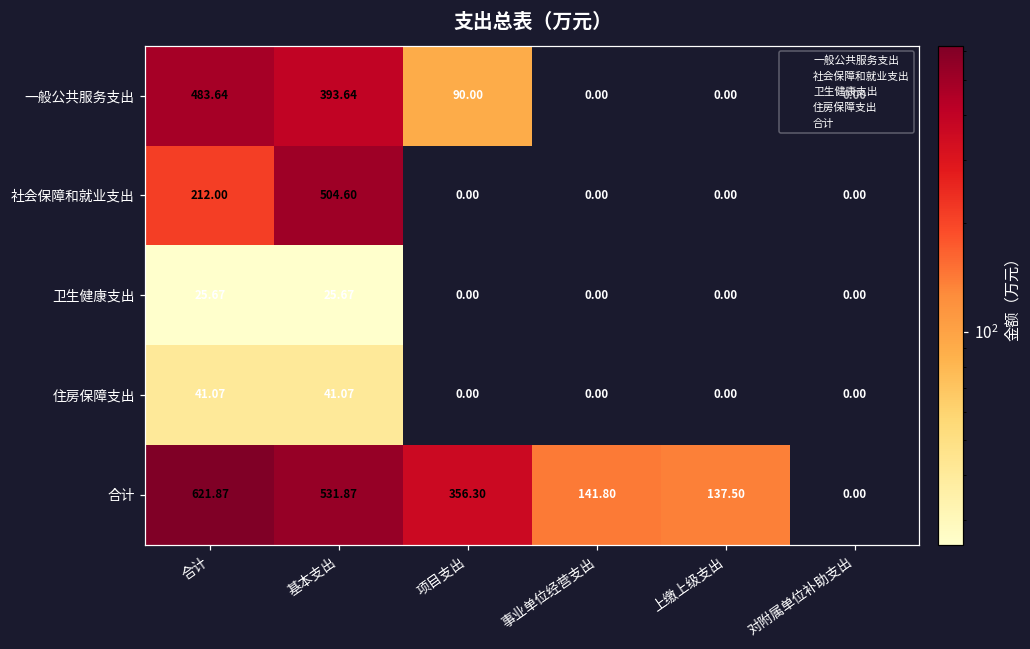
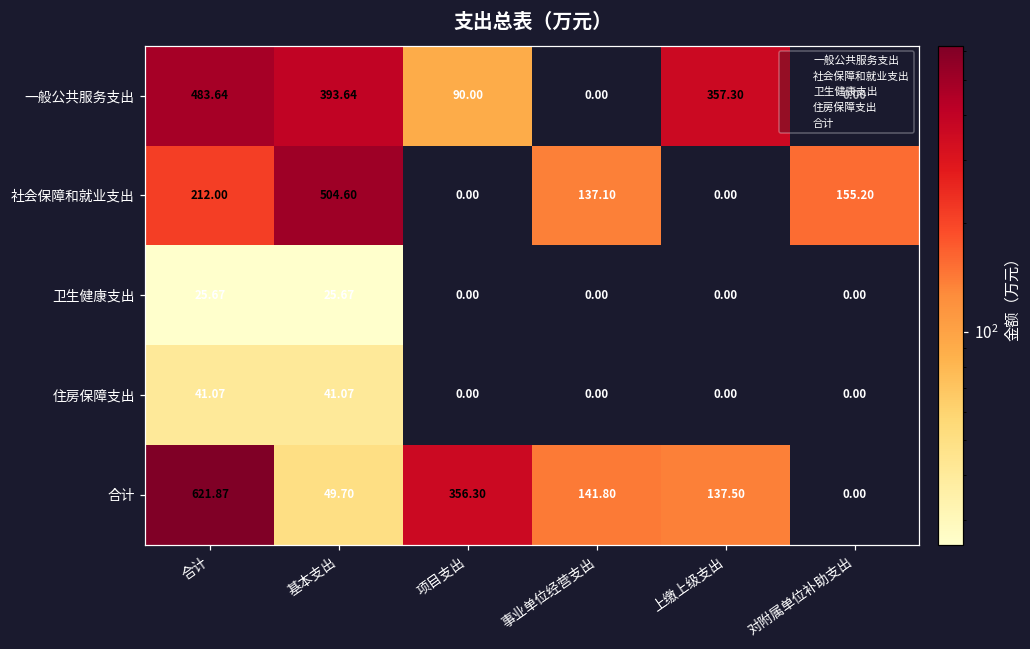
  {
    "一般公共服务支出": {
      "合计": 483.64,
      "基本支出": 393.64,
      "项目支出": 90.00,
      "事业单位经营支出": 0.00,
-     "上缴上级支出": 0.00
+     "上缴上级支出": 357.30
    },
    "社会保障和就业支出": {
      "合计": 212.00,
      "基本支出": 504.60,
      "项目支出": 0.00,
-     "事业单位经营支出": 0.00,
+     "事业单位经营支出": 137.10,
      "上缴上级支出": 0.00,
-     "对附属单位补助支出": 0.00
+     "对附属单位补助支出": 155.20
    },
    "卫生健康支出": {
      "合计": 25.67,
      "基本支出": 25.67,
      "项目支出": 0.00,
      "事业单位经营支出": 0.00,
      "上缴上级支出": 0.00,
      "对附属单位补助支出": 0.00
    },
    "住房保障支出": {
      "合计": 41.07,
      "基本支出": 41.07,
      "项目支出": 0.00,
      "事业单位经营支出": 0.00,
      "上缴上级支出": 0.00,
      "对附属单位补助支出": 0.00
    },
    "合计": {
      "合计": 621.87,
-     "基本支出": 531.87,
+     "基本支出": 49.70,
      "项目支出": 356.30,
      "事业单位经营支出": 141.80,
      "上缴上级支出": 137.50,
      "对附属单位补助支出": 0.00
    }
  }
